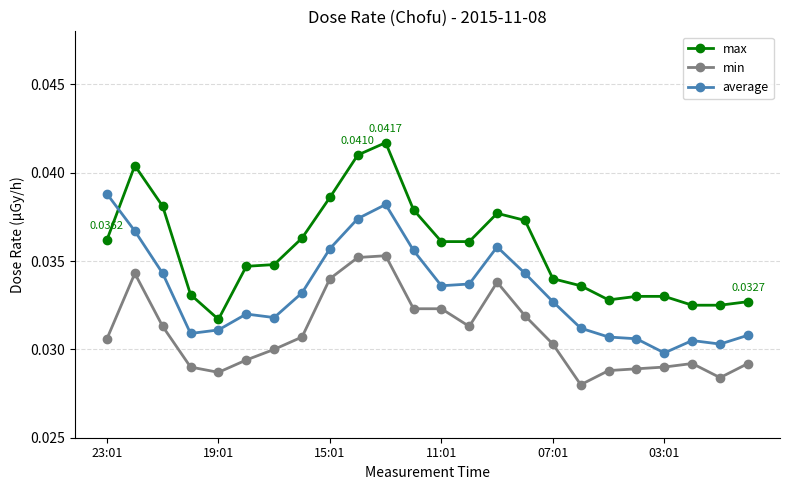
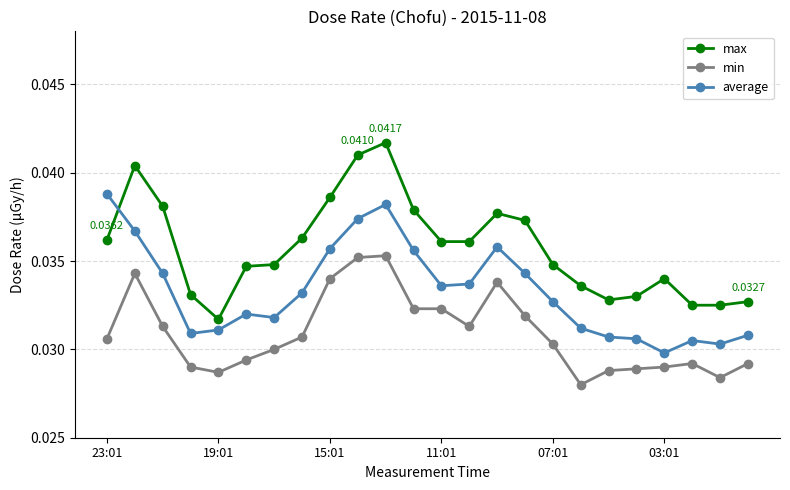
  {
    "max": {
      "19:01": 0.0317,
      "15:01": 0.0386,
      "11:01": 0.0361,
-     "07:01": 0.0340,
-     "03:01": 0.033
+     "07:01": 0.0348,
+     "03:01": 0.034
    },
    "min": {
      "23:01": 0.0306,
      "19:01": 0.0287,
      "15:01": 0.0340,
      "11:01": 0.0323,
      "07:01": 0.0303,
      "03:01": 0.0290
    },
    "average": {
      "23:01": 0.0388,
      "19:01": 0.0311,
      "15:01": 0.0357,
      "11:01": 0.0336,
      "07:01": 0.0327,
      "03:01": 0.0298
    }
  }
